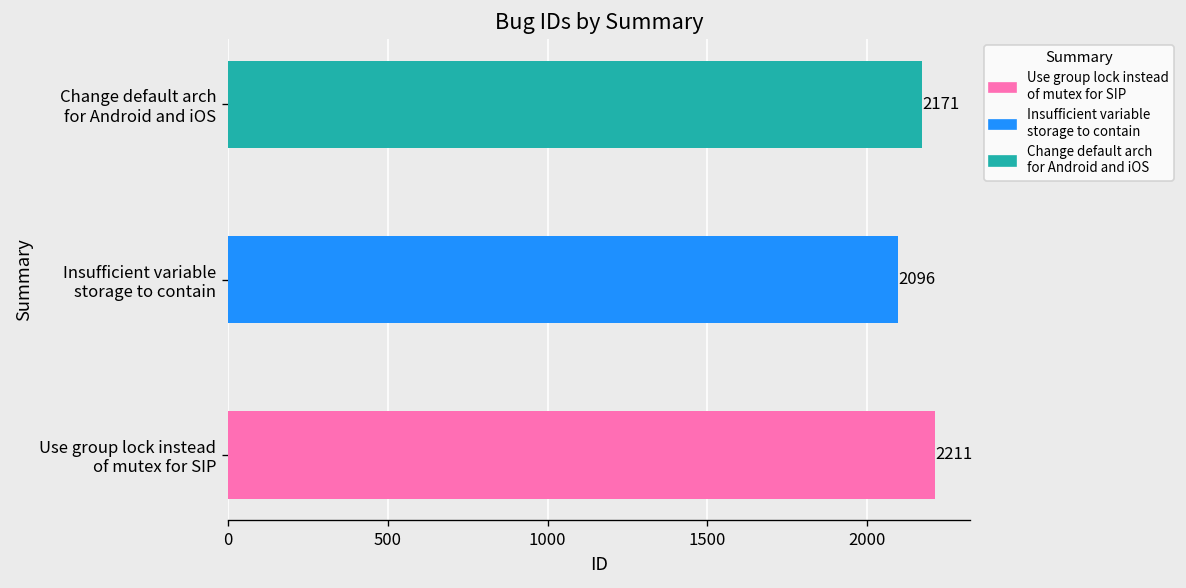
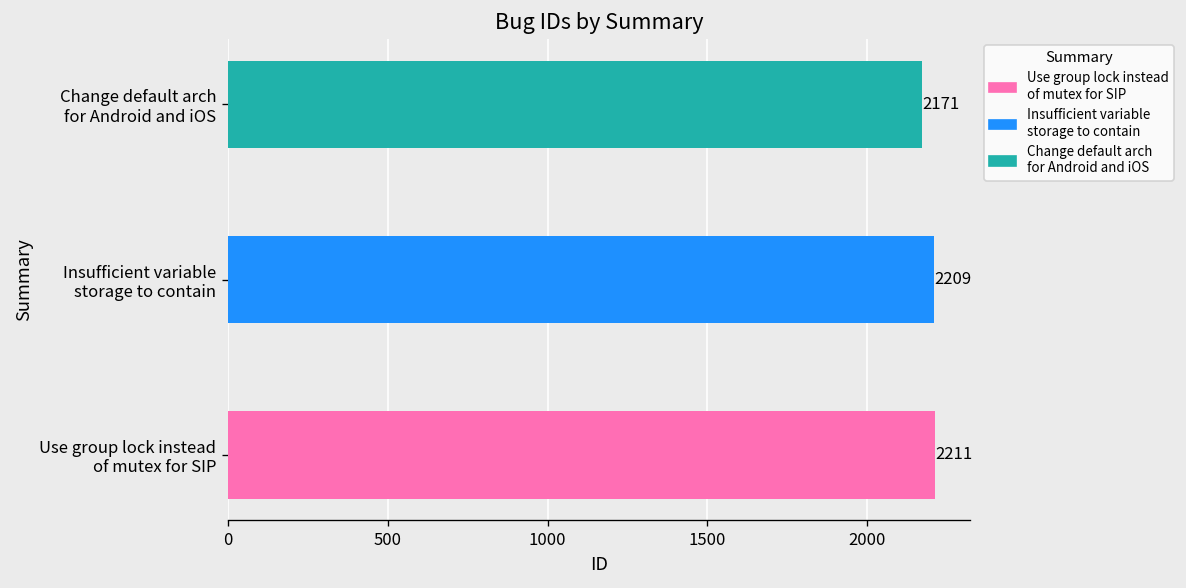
  {
    "Change default arch for Android and iOS": 2171,
-   "Insufficient variable storage to contain": 2096,
+   "Insufficient variable storage to contain": 2209,
    "Use group lock instead of mutex for SIP": 2211
  }
